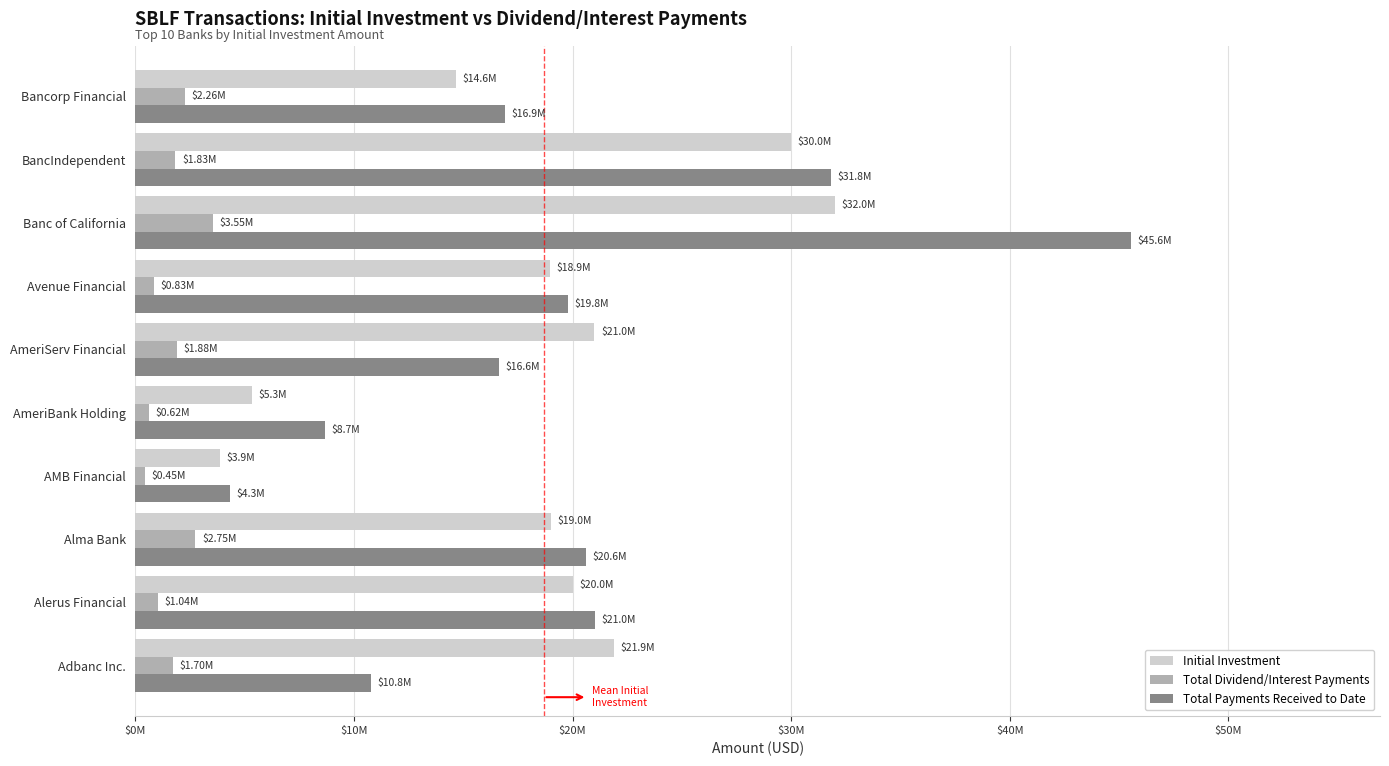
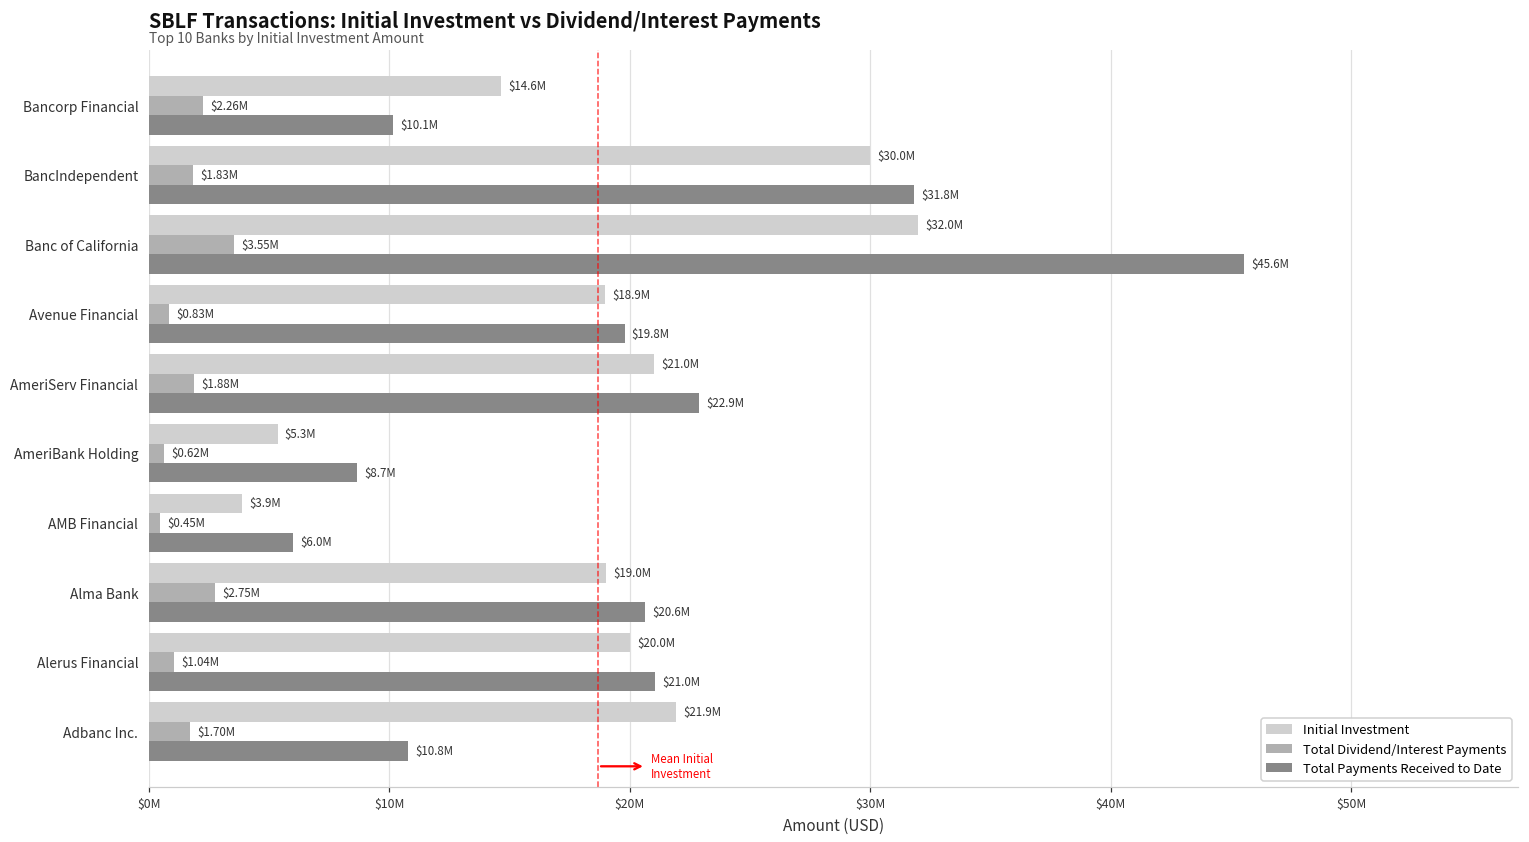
  {
    "Total Payments Received to Date": {
-     "Bancorp Financial": "$16.9M",
+     "Bancorp Financial": "$10.1M",
      "BancIndependent": "$31.8M",
      "Banc of California": "$45.6M",
      "Avenue Financial": "$19.8M",
-     "AmeriServ Financial": "$16.6M",
+     "AmeriServ Financial": "$22.9M",
      "AmeriBank Holding": "$8.7M",
-     "AMB Financial": "$4.3M",
+     "AMB Financial": "$6.0M",
      "Alma Bank": "$20.6M",
      "Alerus Financial": "$21.0M",
      "Adbanc Inc.": "$10.8M"
    }
  }
